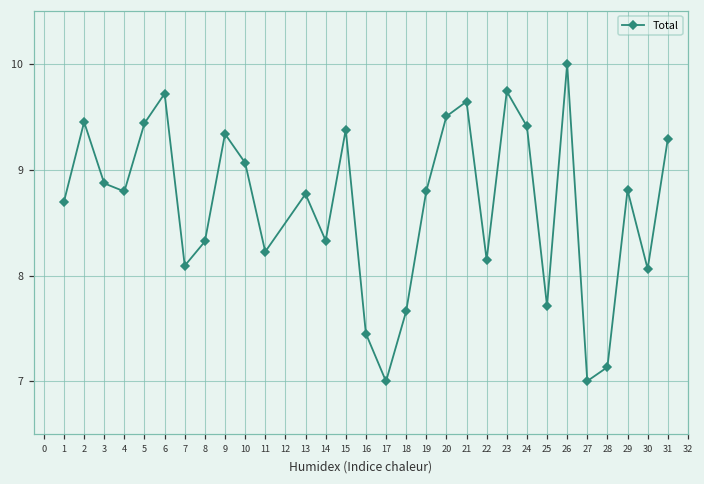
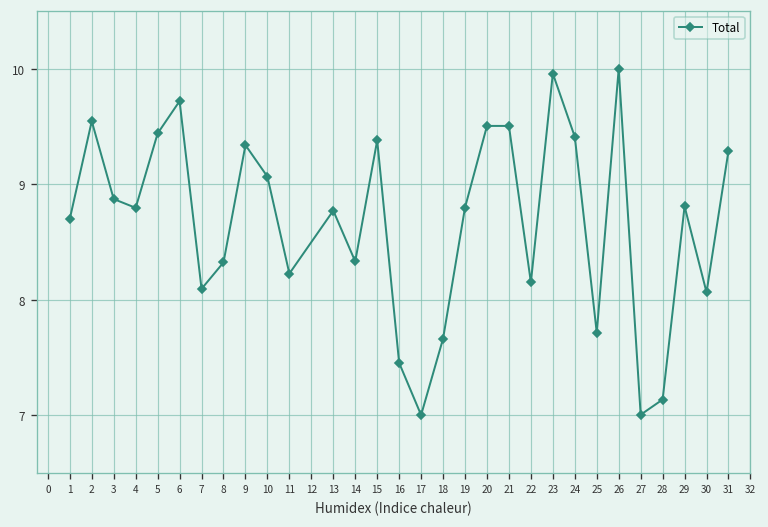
  {
    "1": 8.7,
-   "2": 9.45,
+   "2": 9.55,
    "3": 8.9,
    "4": 8.8,
    "5": 9.4,
    "6": 9.7,
    "7": 8.1,
    "8": 8.3,
    "9": 9.3,
    "10": 9.1,
    "11": 8.2,
    "13": 8.8,
    "14": 8.3,
    "15": 9.4,
    "16": 7.5,
    "17": 7.0,
    "18": 7.7,
    "19": 8.8,
    "20": 9.5,
-   "21": 9.6,
+   "21": 9.5,
    "22": 8.1,
-   "23": 9.7,
+   "23": 10.0,
    "24": 9.4,
    "25": 7.7,
    "26": 10.0,
    "27": 7.0,
    "28": 7.1,
    "29": 8.8,
    "30": 8.1,
    "31": 9.3
  }
